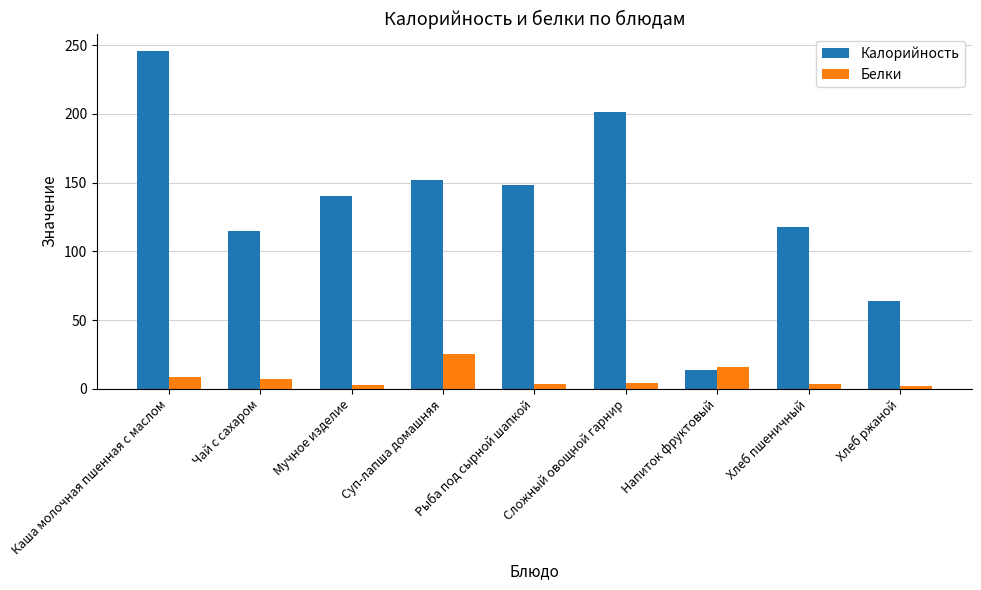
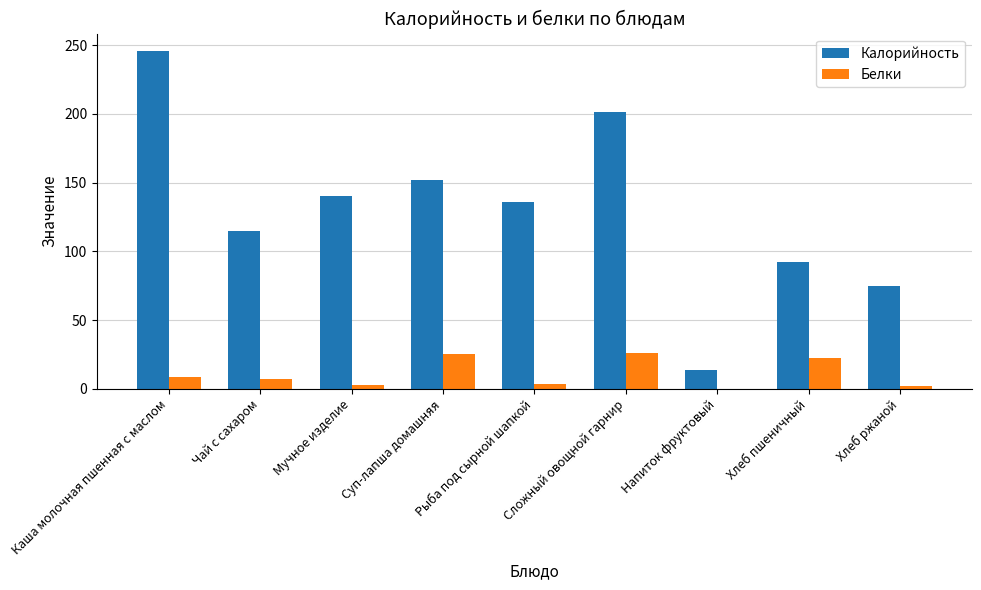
  {
    "Калорийность": {
      "Каша молочная пшенная с маслом": 246,
      "Чай с сахаром": 115,
      "Мучное изделие": 140,
      "Суп-лапша домашняя": 152,
-     "Рыба под сырной шапкой": 148,
+     "Рыба под сырной шапкой": 136,
      "Сложный овощной гарнир": 201,
      "Напиток фруктовый": 14,
-     "Хлеб пшеничный": 118,
-     "Хлеб ржаной": 64
+     "Хлеб пшеничный": 92,
+     "Хлеб ржаной": 75
    },
    "Белки": {
      "Каша молочная пшенная с маслом": 9,
      "Чай с сахаром": 7,
      "Мучное изделие": 3,
      "Суп-лапша домашняя": 25,
      "Рыба под сырной шапкой": 3,
-     "Сложный овощной гарнир": 4,
-     "Напиток фруктовый": 16,
-     "Хлеб пшеничный": 4,
+     "Сложный овощной гарнир": 26,
+     "Напиток фруктовый": 0,
+     "Хлеб пшеничный": 22,
      "Хлеб ржаной": 2
    }
  }
